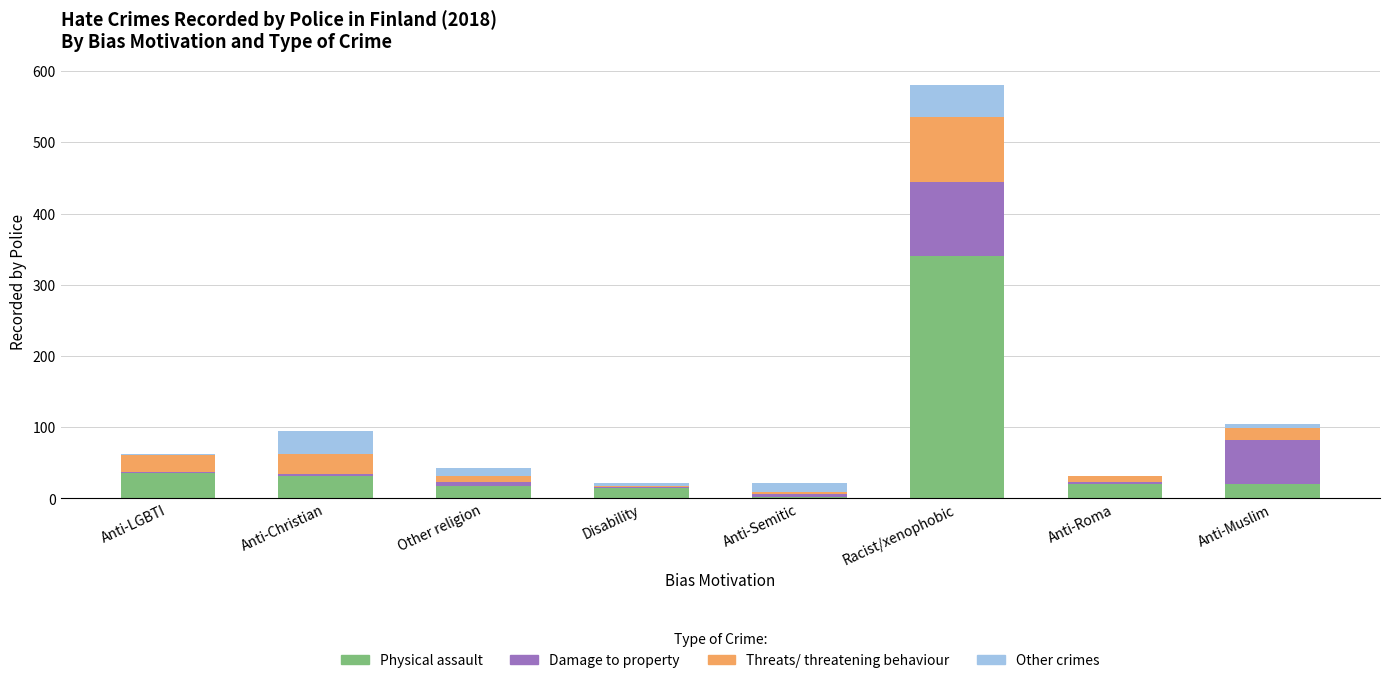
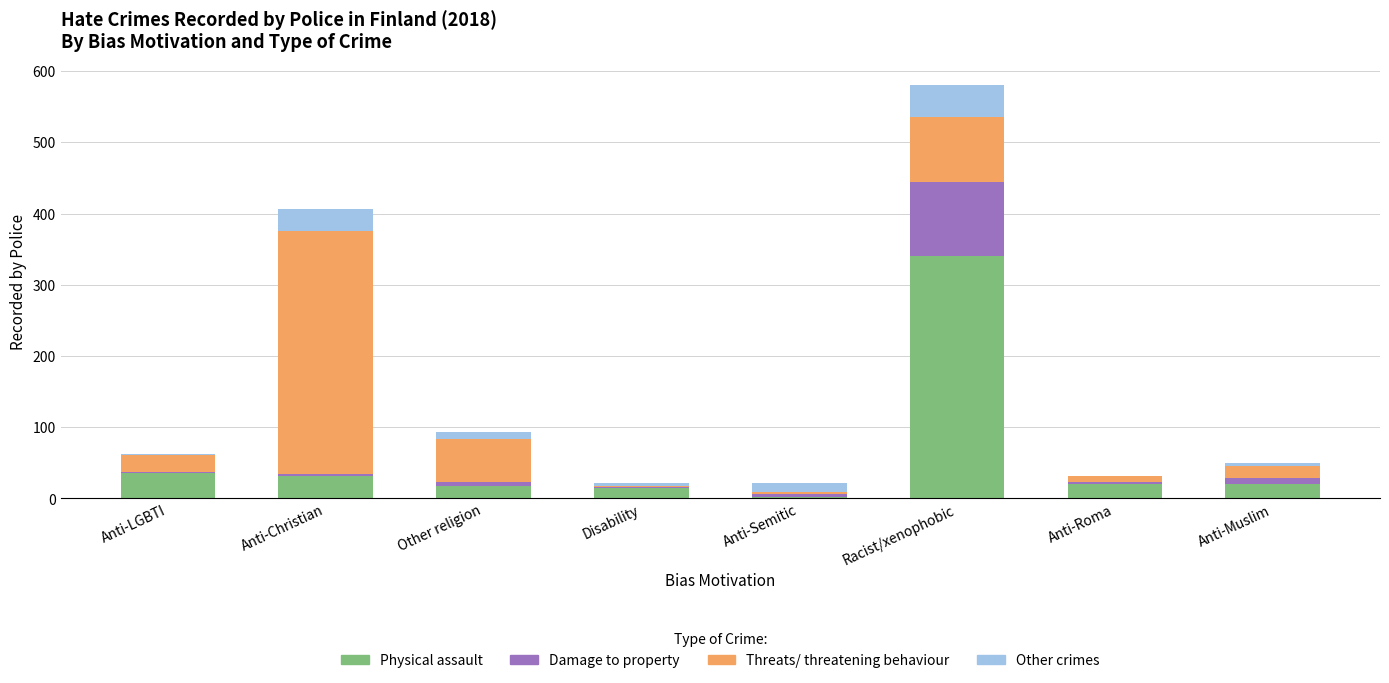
  {
    "Physical assault": {
      "Anti-LGBTI": 40,
      "Anti-Christian": 30,
      "Other religion": 20,
      "Disability": 10,
      "Racist/xenophobic": 340,
      "Anti-Roma": 20,
      "Anti-Muslim": 20
    },
    "Damage to property": {
      "Other religion": 10,
      "Anti-Semitic": 0,
      "Racist/xenophobic": 100,
-     "Anti-Muslim": 60
+     "Anti-Muslim": 10
    },
    "Threats/ threatening behaviour": {
      "Anti-LGBTI": 20,
-     "Anti-Christian": 30,
-     "Other religion": 10,
+     "Anti-Christian": 340,
+     "Other religion": 60,
      "Racist/xenophobic": 90,
      "Anti-Roma": 10,
      "Anti-Muslim": 20
    },
    "Other crimes": {
      "Anti-Christian": 30,
      "Other religion": 10,
      "Anti-Semitic": 10,
      "Racist/xenophobic": 50,
      "Anti-Muslim": 10
    }
  }
